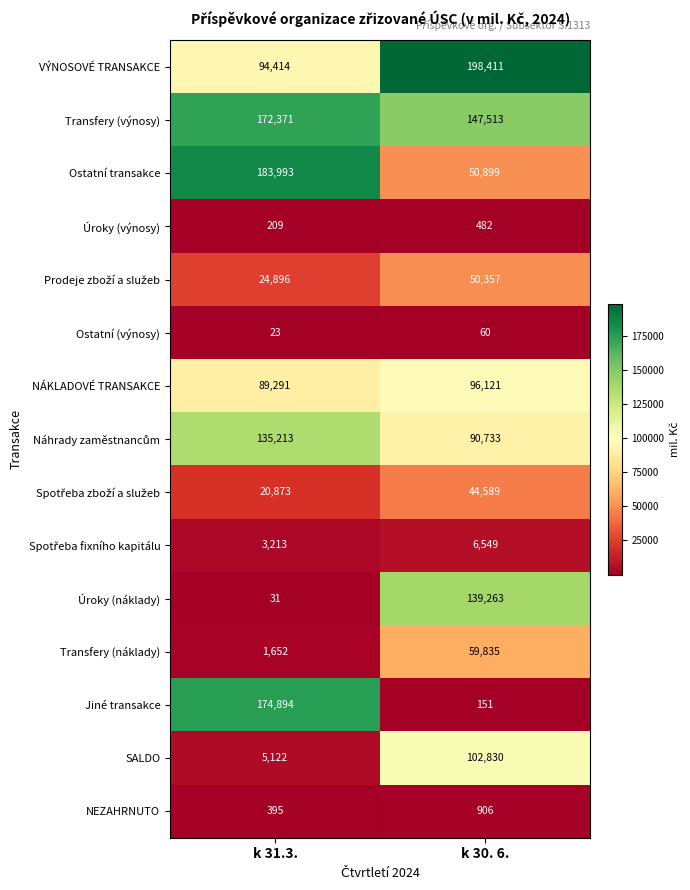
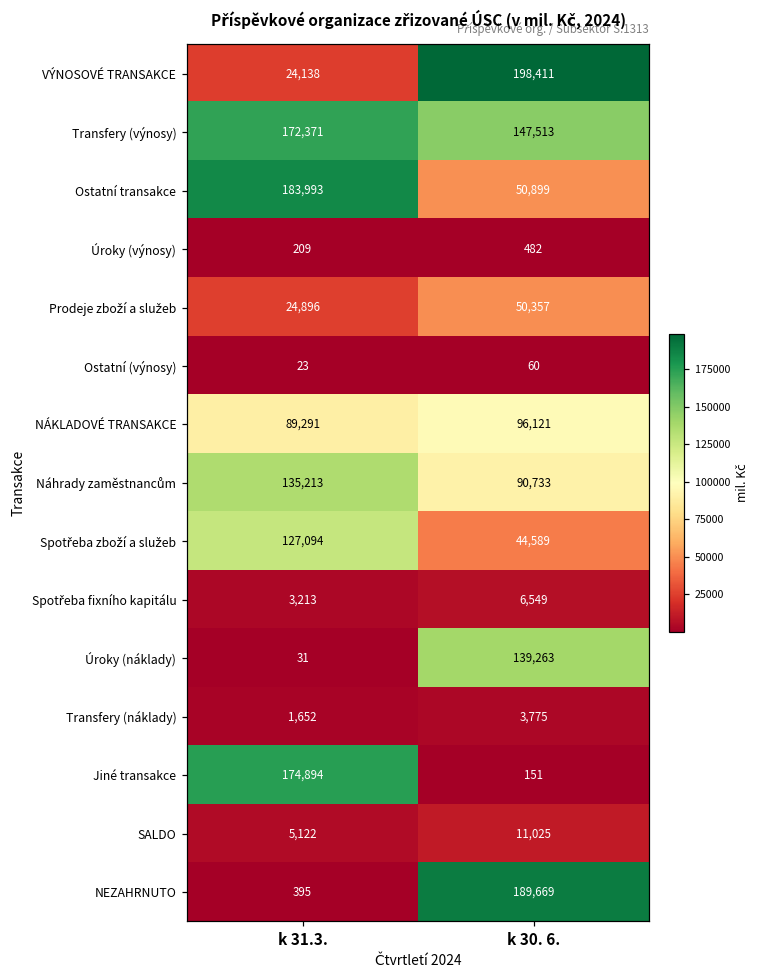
  {
    "VÝNOSOVÉ TRANSAKCE": {
-     "k 31.3.": "94,414",
+     "k 31.3.": "24,138",
      "k 30. 6.": "198,411"
    },
    "Transfery (výnosy)": {
      "k 31.3.": "172,371",
      "k 30. 6.": "147,513"
    },
    "Ostatní transakce": {
      "k 31.3.": "183,993",
      "k 30. 6.": "50,899"
    },
    "Úroky (výnosy)": {
      "k 31.3.": "209",
      "k 30. 6.": "482"
    },
    "Prodeje zboží a služeb": {
      "k 31.3.": "24,896",
      "k 30. 6.": "50,357"
    },
    "Ostatní (výnosy)": {
      "k 31.3.": "23",
      "k 30. 6.": "60"
    },
    "NÁKLADOVÉ TRANSAKCE": {
      "k 31.3.": "89,291",
      "k 30. 6.": "96,121"
    },
    "Náhrady zaměstnancům": {
      "k 31.3.": "135,213",
      "k 30. 6.": "90,733"
    },
    "Spotřeba zboží a služeb": {
-     "k 31.3.": "20,873",
+     "k 31.3.": "127,094",
      "k 30. 6.": "44,589"
    },
    "Spotřeba fixního kapitálu": {
      "k 31.3.": "3,213",
      "k 30. 6.": "6,549"
    },
    "Úroky (náklady)": {
      "k 31.3.": "31",
      "k 30. 6.": "139,263"
    },
    "Transfery (náklady)": {
      "k 31.3.": "1,652",
-     "k 30. 6.": "59,835"
+     "k 30. 6.": "3,775"
    },
    "Jiné transakce": {
      "k 31.3.": "174,894",
      "k 30. 6.": "151"
    },
    "SALDO": {
      "k 31.3.": "5,122",
-     "k 30. 6.": "102,830"
+     "k 30. 6.": "11,025"
    },
    "NEZAHRNUTO": {
      "k 31.3.": "395",
-     "k 30. 6.": "906"
+     "k 30. 6.": "189,669"
    }
  }
